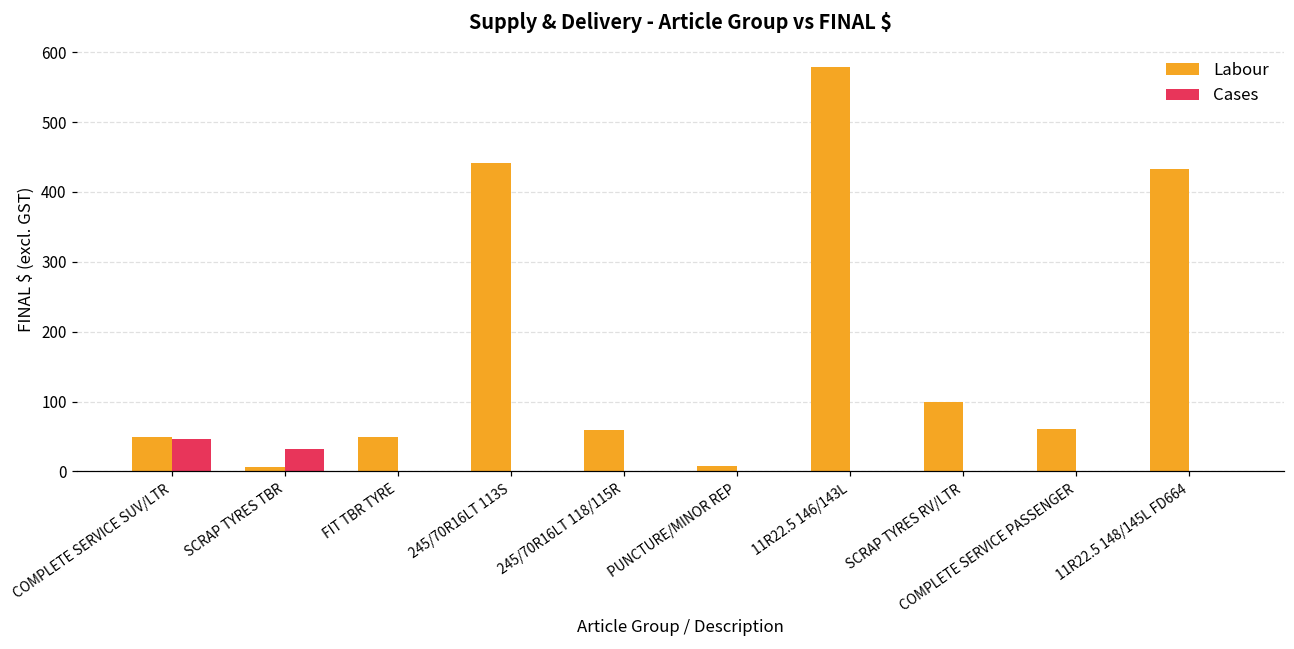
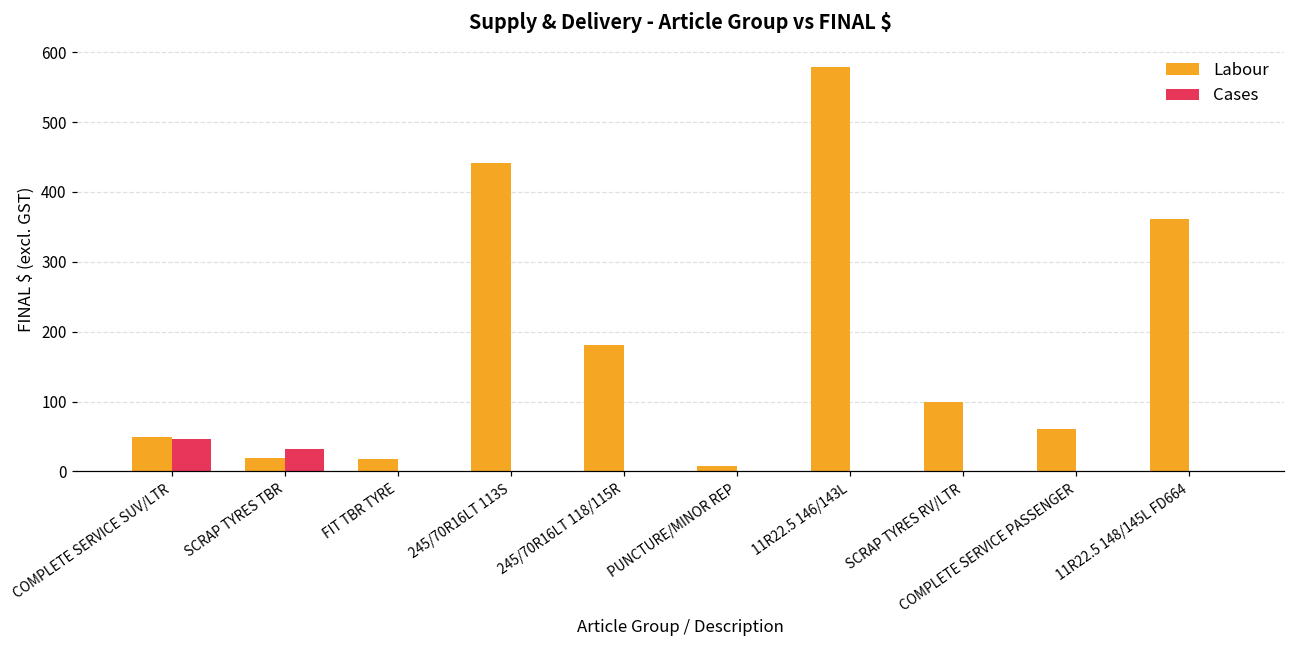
  {
    "Labour": {
      "COMPLETE SERVICE SUV/LTR": 50,
-     "SCRAP TYRES TBR": 10,
-     "FIT TBR TYRE": 50,
+     "SCRAP TYRES TBR": 20,
+     "FIT TBR TYRE": 20,
      "245/70R16LT 113S": 440,
-     "245/70R16LT 118/115R": 60,
+     "245/70R16LT 118/115R": 180,
      "PUNCTURE/MINOR REP": 10,
      "11R22.5 146/143L": 580,
      "SCRAP TYRES RV/LTR": 100,
      "COMPLETE SERVICE PASSENGER": 60,
-     "11R22.5 148/145L FD664": 430
+     "11R22.5 148/145L FD664": 360
    },
    "Cases": {
      "COMPLETE SERVICE SUV/LTR": 50,
      "SCRAP TYRES TBR": 30,
      "FIT TBR TYRE": 0,
      "245/70R16LT 113S": 0,
      "245/70R16LT 118/115R": 0,
      "PUNCTURE/MINOR REP": 0,
      "11R22.5 146/143L": 0,
      "SCRAP TYRES RV/LTR": 0,
      "COMPLETE SERVICE PASSENGER": 0,
      "11R22.5 148/145L FD664": 0
    }
  }
